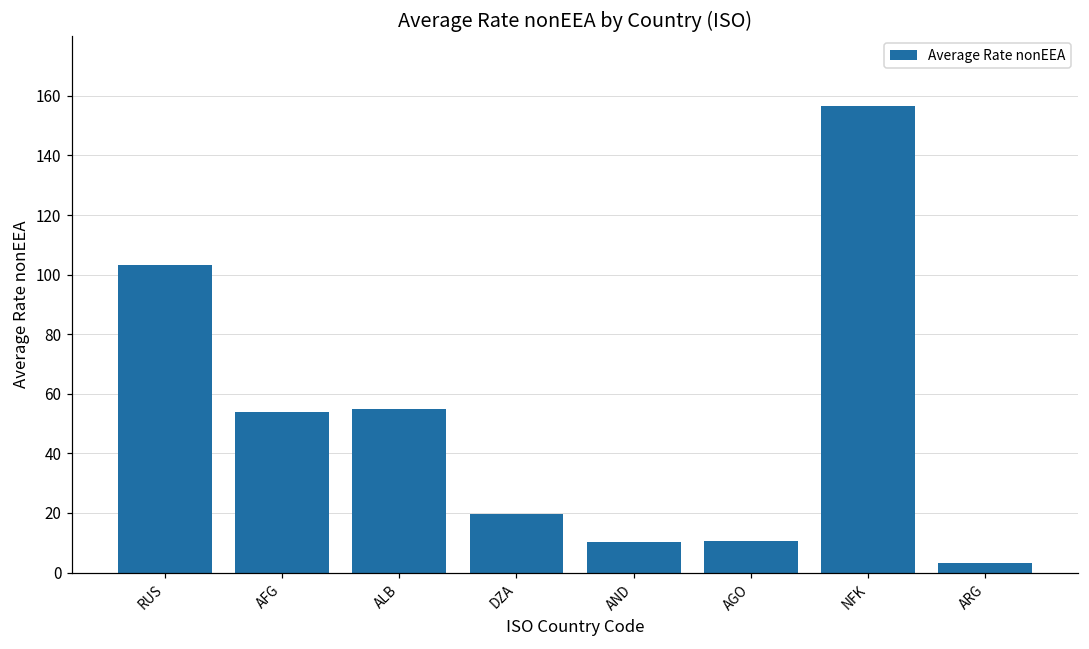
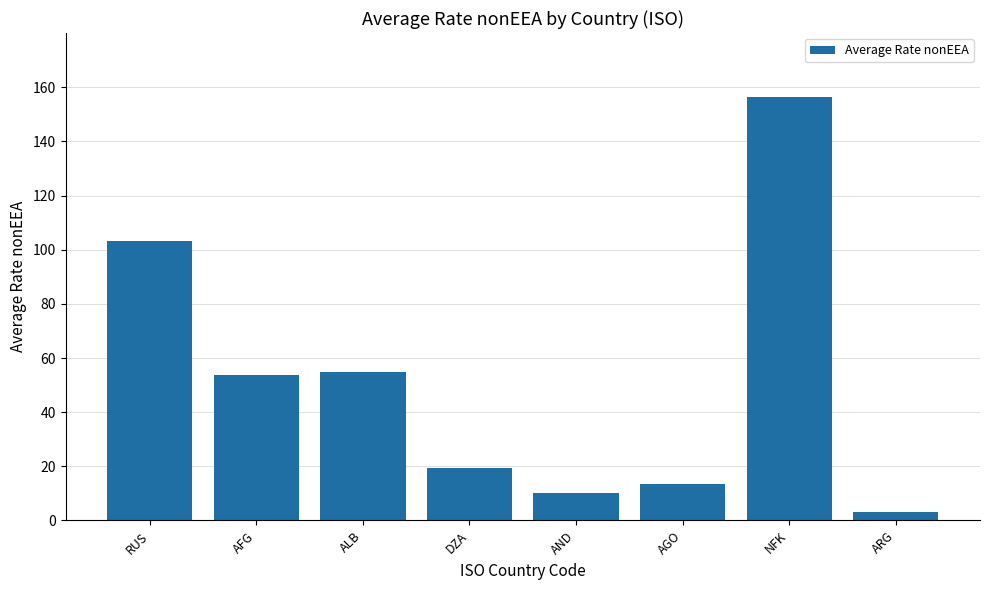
  {
    "RUS": 103,
    "AFG": 54,
    "ALB": 55,
    "DZA": 20,
    "AND": 10,
-   "AGO": 10,
+   "AGO": 14,
    "NFK": 157,
    "ARG": 3
  }
